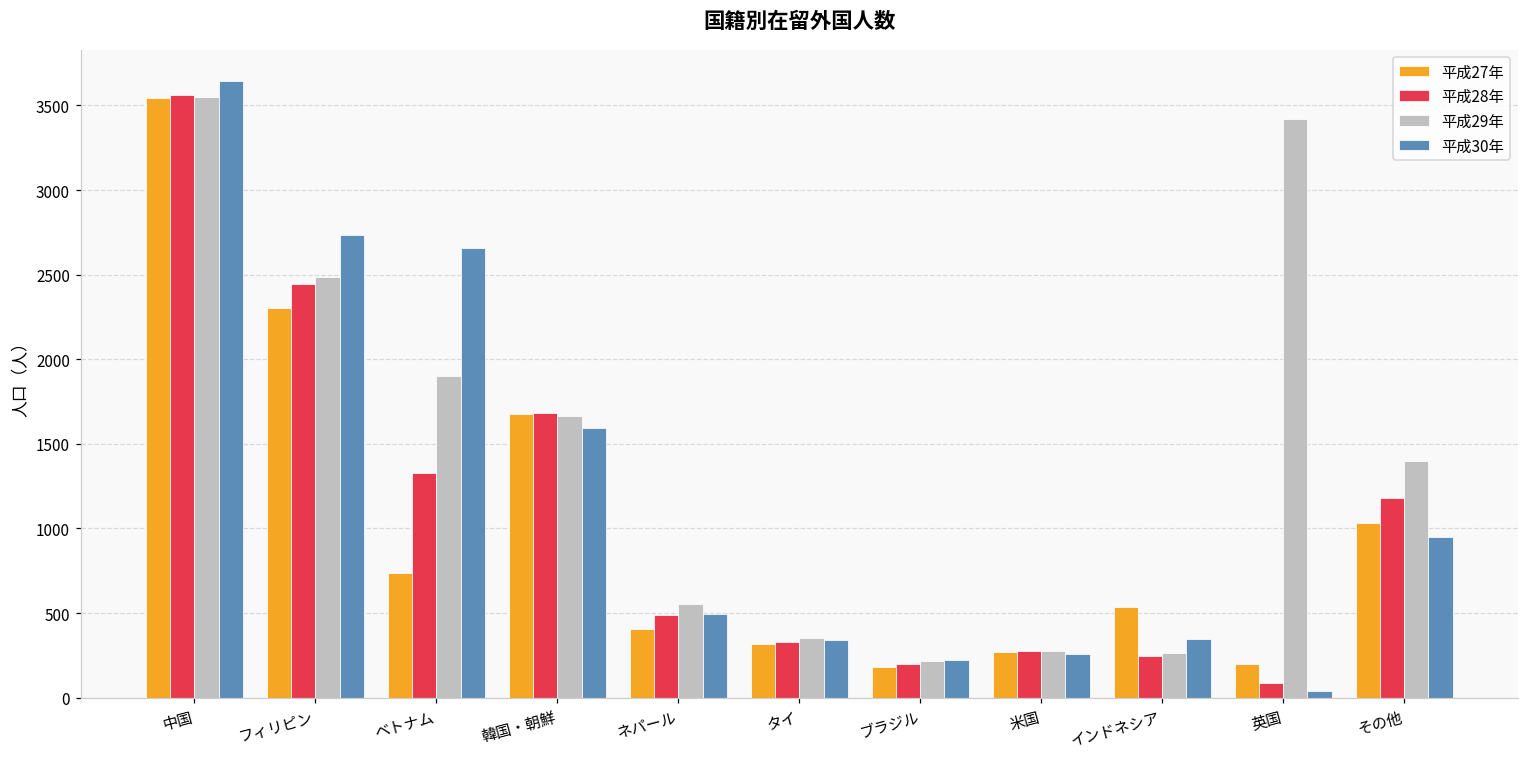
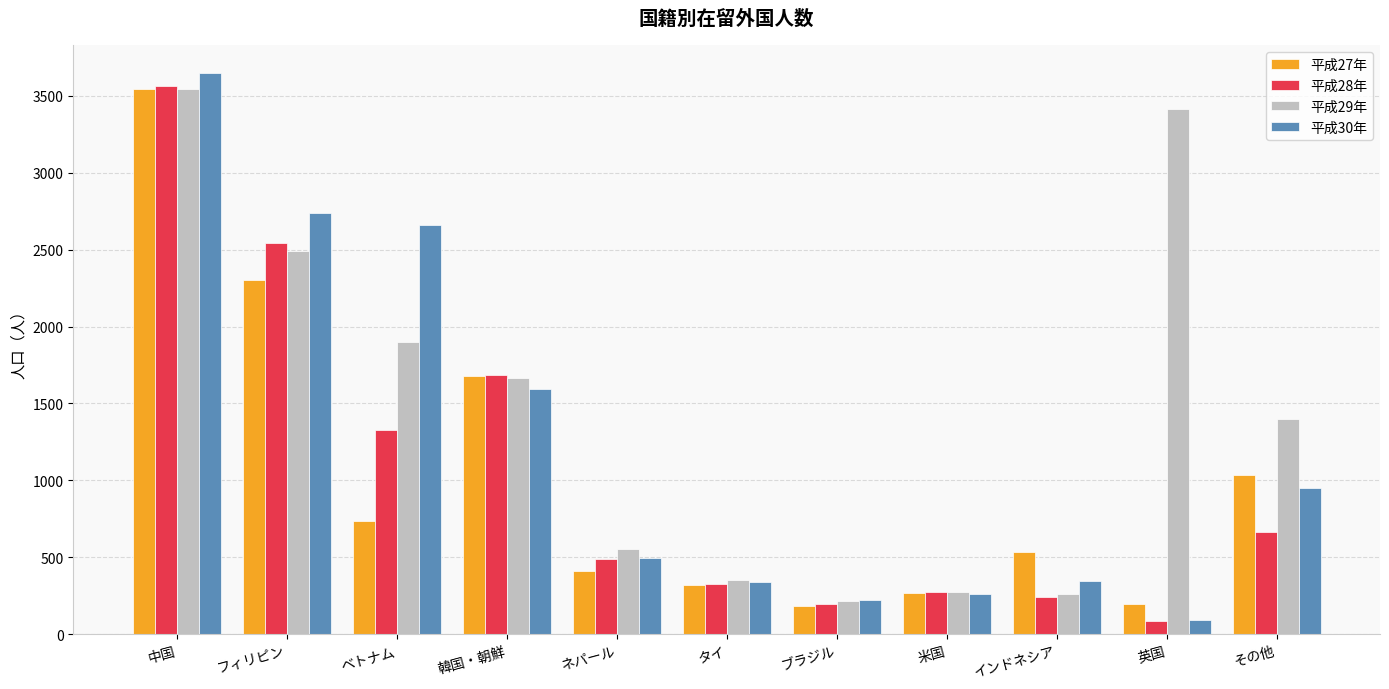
  {
    "平成27年": {
      "中国": 3550,
      "フィリピン": 2300,
      "ベトナム": 740,
      "韓国・朝鮮": 1680,
      "ネパール": 410,
      "タイ": 320,
      "ブラジル": 180,
      "米国": 270,
      "インドネシア": 530,
      "英国": 200,
      "その他": 1030
    },
    "平成28年": {
      "中国": 3560,
-     "フィリピン": 2450,
+     "フィリピン": 2550,
      "ベトナム": 1330,
      "韓国・朝鮮": 1680,
      "ネパール": 490,
      "タイ": 330,
      "ブラジル": 200,
      "米国": 280,
      "インドネシア": 240,
      "英国": 90,
-     "その他": 1180
+     "その他": 660
    },
    "平成29年": {
      "中国": 3550,
      "フィリピン": 2490,
      "ベトナム": 1900,
      "韓国・朝鮮": 1660,
      "ネパール": 550,
      "タイ": 350,
      "ブラジル": 220,
      "米国": 280,
      "インドネシア": 260,
      "英国": 3420,
      "その他": 1400
    },
    "平成30年": {
      "中国": 3650,
      "フィリピン": 2740,
      "ベトナム": 2660,
      "韓国・朝鮮": 1590,
      "ネパール": 500,
      "タイ": 340,
      "ブラジル": 220,
      "米国": 260,
      "インドネシア": 350,
-     "英国": 40,
+     "英国": 100,
      "その他": 950
    }
  }
